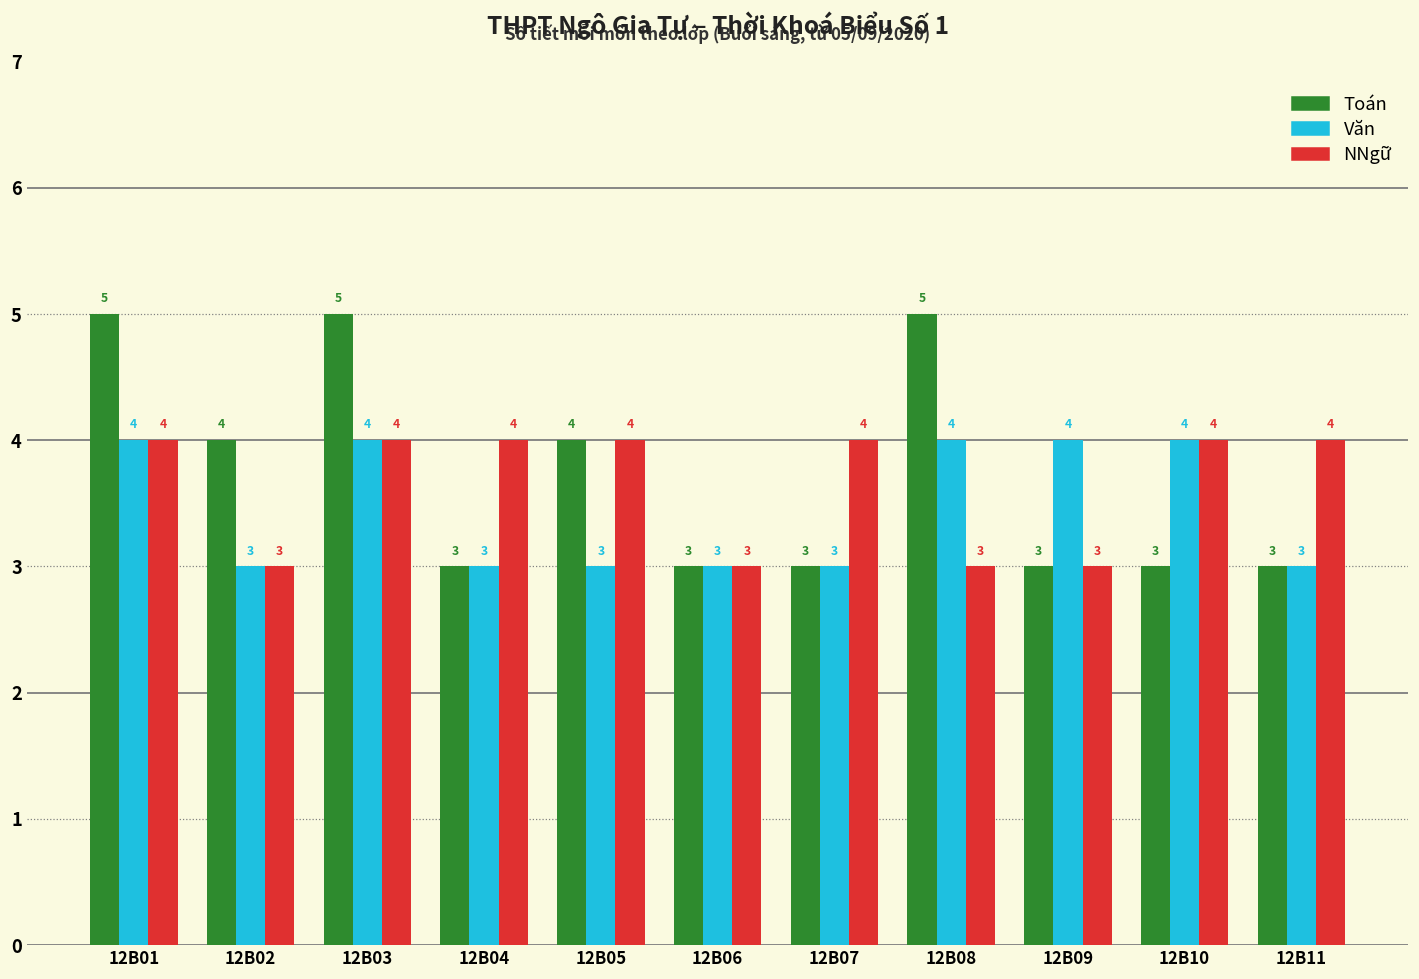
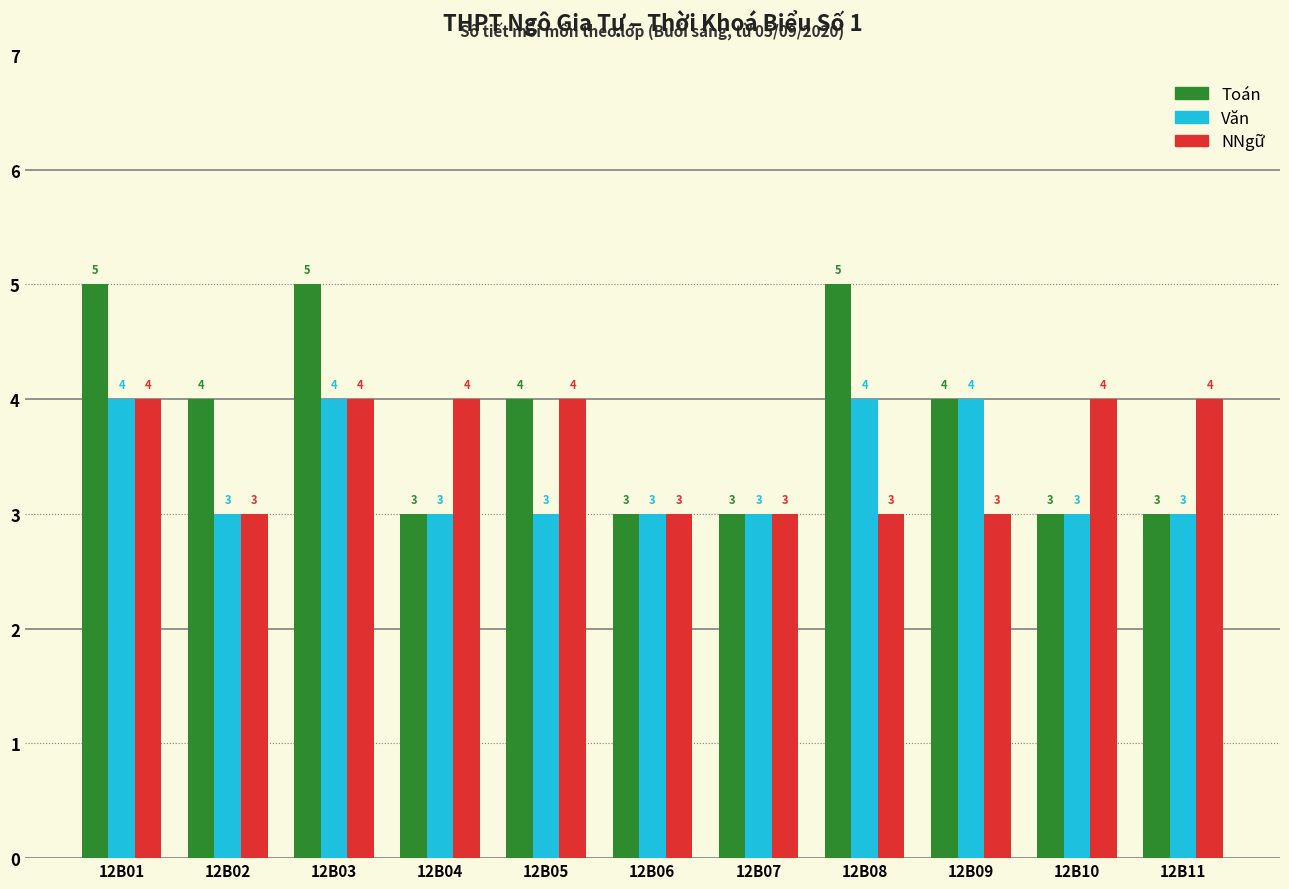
  {
    "Toán": {
      "12B01": 5,
      "12B02": 4,
      "12B03": 5,
      "12B04": 3,
      "12B05": 4,
      "12B06": 3,
      "12B07": 3,
      "12B08": 5,
-     "12B09": 3,
+     "12B09": 4,
      "12B10": 3,
      "12B11": 3
    },
    "Văn": {
      "12B01": 4,
      "12B02": 3,
      "12B03": 4,
      "12B04": 3,
      "12B05": 3,
      "12B06": 3,
      "12B07": 3,
      "12B08": 4,
      "12B09": 4,
-     "12B10": 4,
+     "12B10": 3,
      "12B11": 3
    },
    "NNgữ": {
      "12B01": 4,
      "12B02": 3,
      "12B03": 4,
      "12B04": 4,
      "12B05": 4,
      "12B06": 3,
-     "12B07": 4,
+     "12B07": 3,
      "12B08": 3,
      "12B09": 3,
      "12B10": 4,
      "12B11": 4
    }
  }
